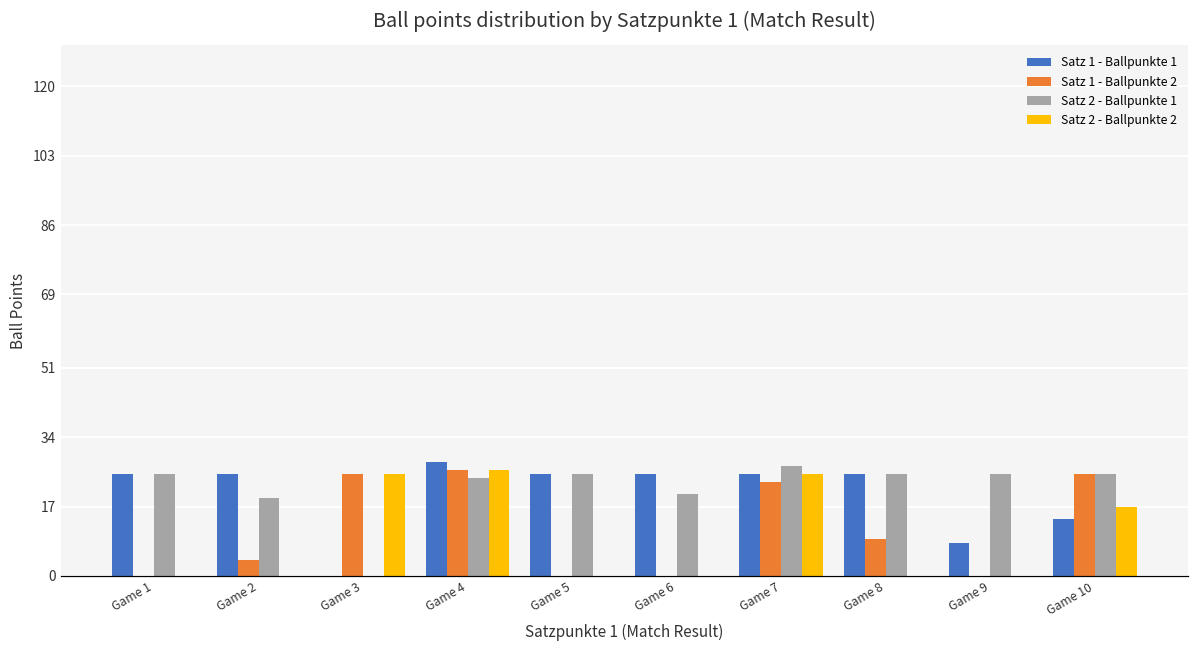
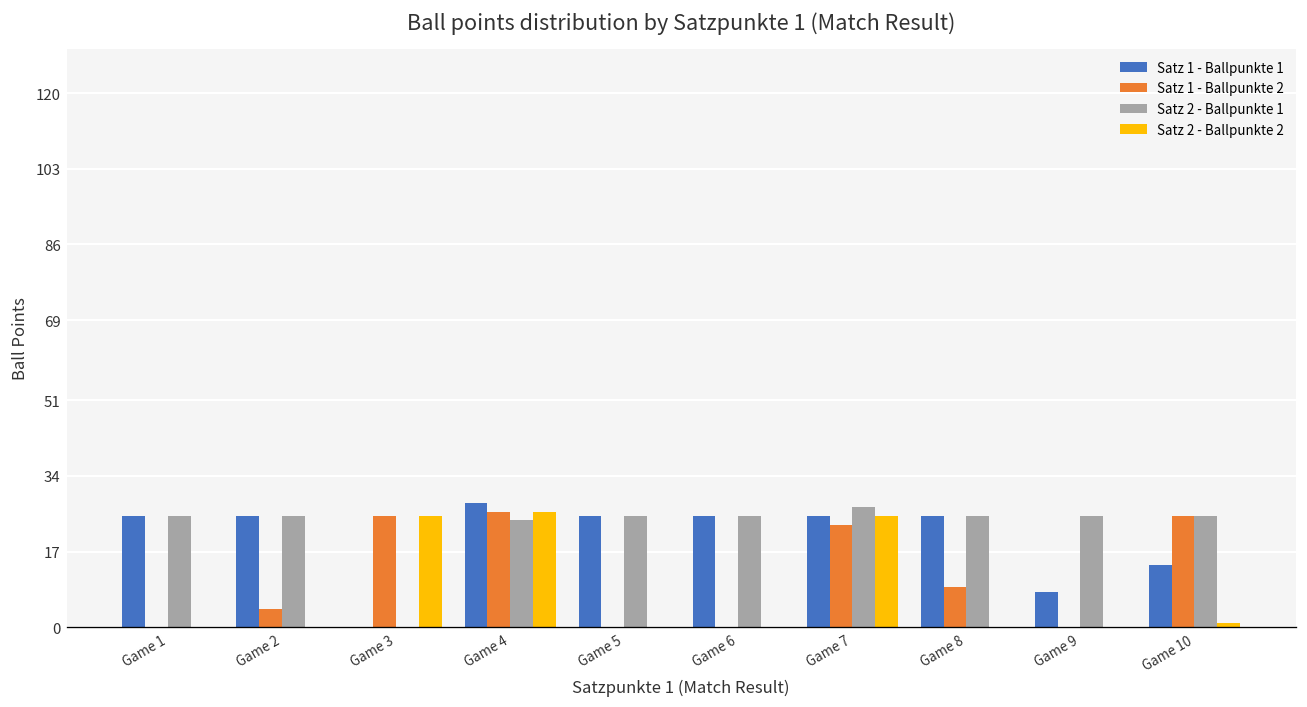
  {
    "Satz 1 - Ballpunkte 1": {
      "Game 1": 25,
      "Game 2": 25,
      "Game 3": 0,
      "Game 4": 28,
      "Game 5": 25,
      "Game 6": 25,
      "Game 7": 25,
      "Game 8": 25,
      "Game 9": 8,
      "Game 10": 14
    },
    "Satz 1 - Ballpunkte 2": {
      "Game 1": 0,
      "Game 2": 4,
      "Game 3": 25,
      "Game 4": 26,
      "Game 5": 0,
      "Game 6": 0,
      "Game 7": 23,
      "Game 8": 9,
      "Game 9": 0,
      "Game 10": 25
    },
    "Satz 2 - Ballpunkte 1": {
      "Game 1": 25,
-     "Game 2": 19,
+     "Game 2": 25,
      "Game 3": 0,
      "Game 4": 24,
      "Game 5": 25,
-     "Game 6": 20,
+     "Game 6": 25,
      "Game 7": 27,
      "Game 8": 25,
      "Game 9": 25,
      "Game 10": 25
    },
    "Satz 2 - Ballpunkte 2": {
      "Game 1": 0,
      "Game 2": 0,
      "Game 3": 25,
      "Game 4": 26,
      "Game 5": 0,
      "Game 6": 0,
      "Game 7": 25,
      "Game 8": 0,
      "Game 9": 0,
-     "Game 10": 17
+     "Game 10": 1
    }
  }
